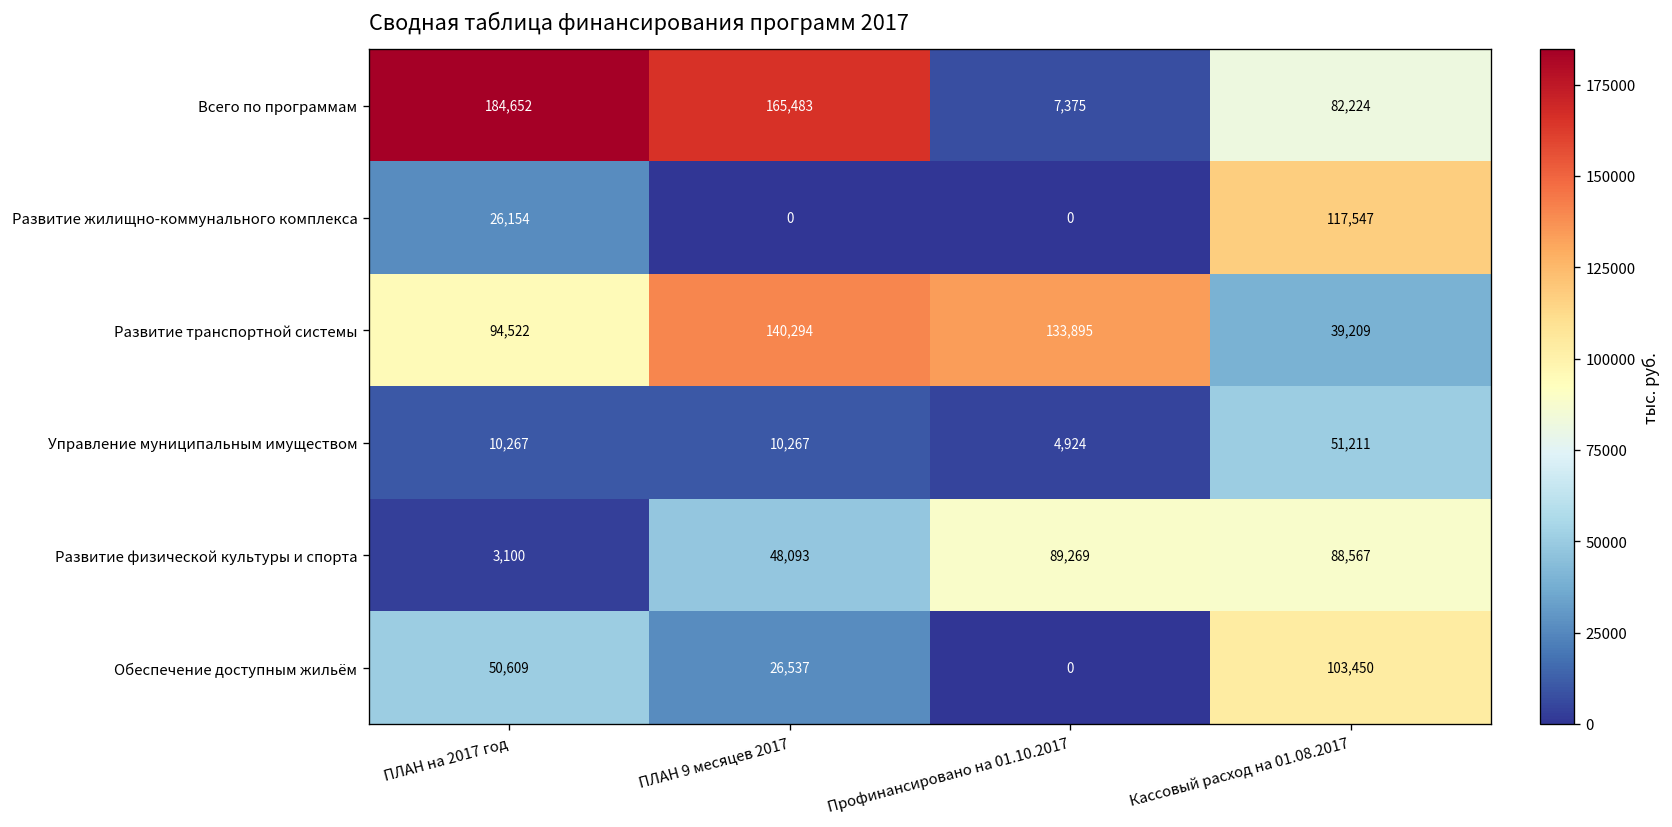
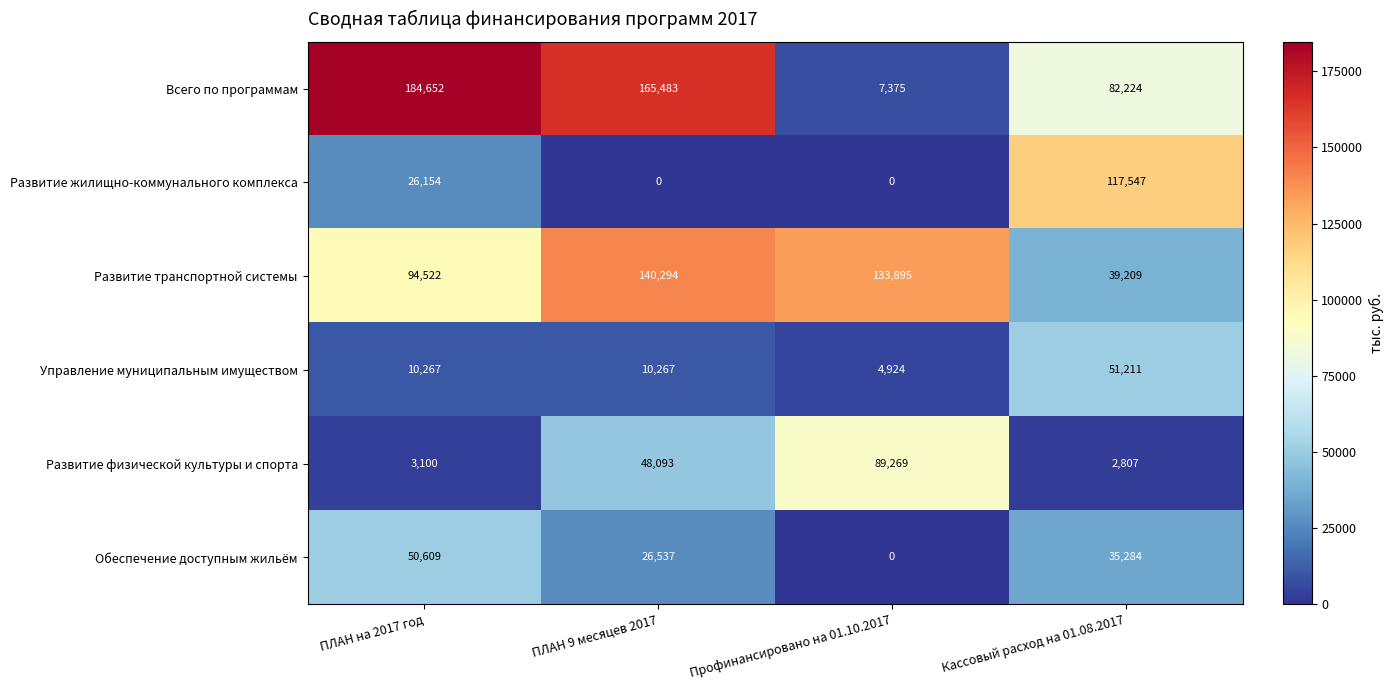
  {
    "Всего по программам": {
      "ПЛАН на 2017 год": "184,652",
      "ПЛАН 9 месяцев 2017": "165,483",
      "Профинансировано на 01.10.2017": "7,375",
      "Кассовый расход на 01.08.2017": "82,224"
    },
    "Развитие жилищно-коммунального комплекса": {
      "ПЛАН на 2017 год": "26,154",
      "ПЛАН 9 месяцев 2017": "0",
      "Профинансировано на 01.10.2017": "0",
      "Кассовый расход на 01.08.2017": "117,547"
    },
    "Развитие транспортной системы": {
      "ПЛАН на 2017 год": "94,522",
      "ПЛАН 9 месяцев 2017": "140,294",
      "Профинансировано на 01.10.2017": "133,895",
      "Кассовый расход на 01.08.2017": "39,209"
    },
    "Управление муниципальным имуществом": {
      "ПЛАН на 2017 год": "10,267",
      "ПЛАН 9 месяцев 2017": "10,267",
      "Профинансировано на 01.10.2017": "4,924",
      "Кассовый расход на 01.08.2017": "51,211"
    },
    "Развитие физической культуры и спорта": {
      "ПЛАН на 2017 год": "3,100",
      "ПЛАН 9 месяцев 2017": "48,093",
      "Профинансировано на 01.10.2017": "89,269",
-     "Кассовый расход на 01.08.2017": "88,567"
+     "Кассовый расход на 01.08.2017": "2,807"
    },
    "Обеспечение доступным жильём": {
      "ПЛАН на 2017 год": "50,609",
      "ПЛАН 9 месяцев 2017": "26,537",
      "Профинансировано на 01.10.2017": "0",
-     "Кассовый расход на 01.08.2017": "103,450"
+     "Кассовый расход на 01.08.2017": "35,284"
    }
  }
